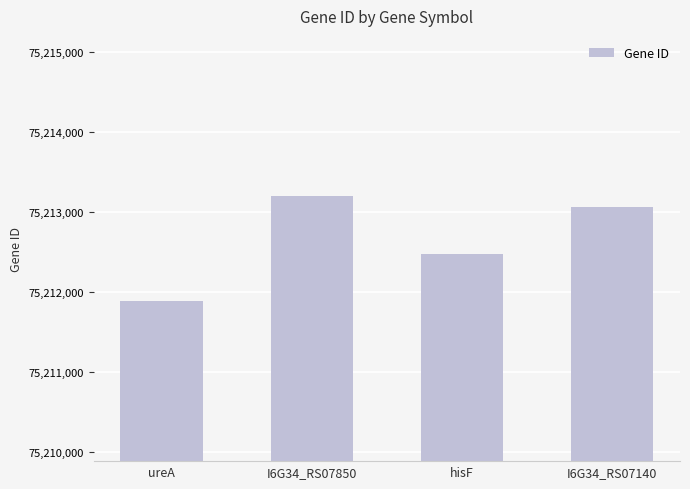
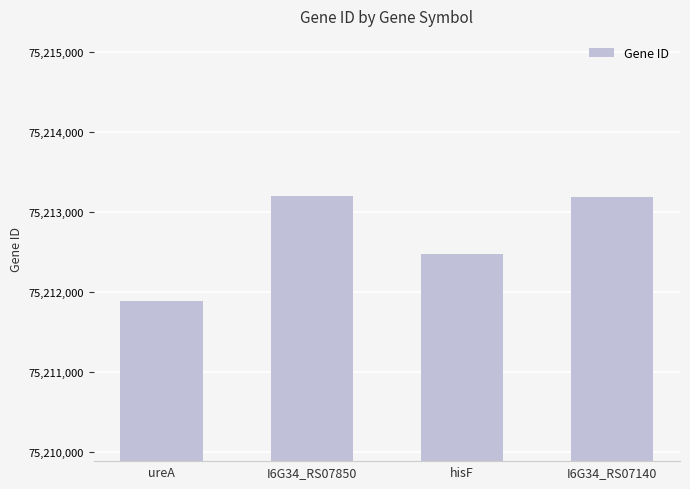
  {
    "ureA": "75,211,900",
    "I6G34_RS07850": "75,213,200",
    "hisF": "75,212,500",
-   "I6G34_RS07140": "75,213,100"
+   "I6G34_RS07140": "75,213,200"
  }
